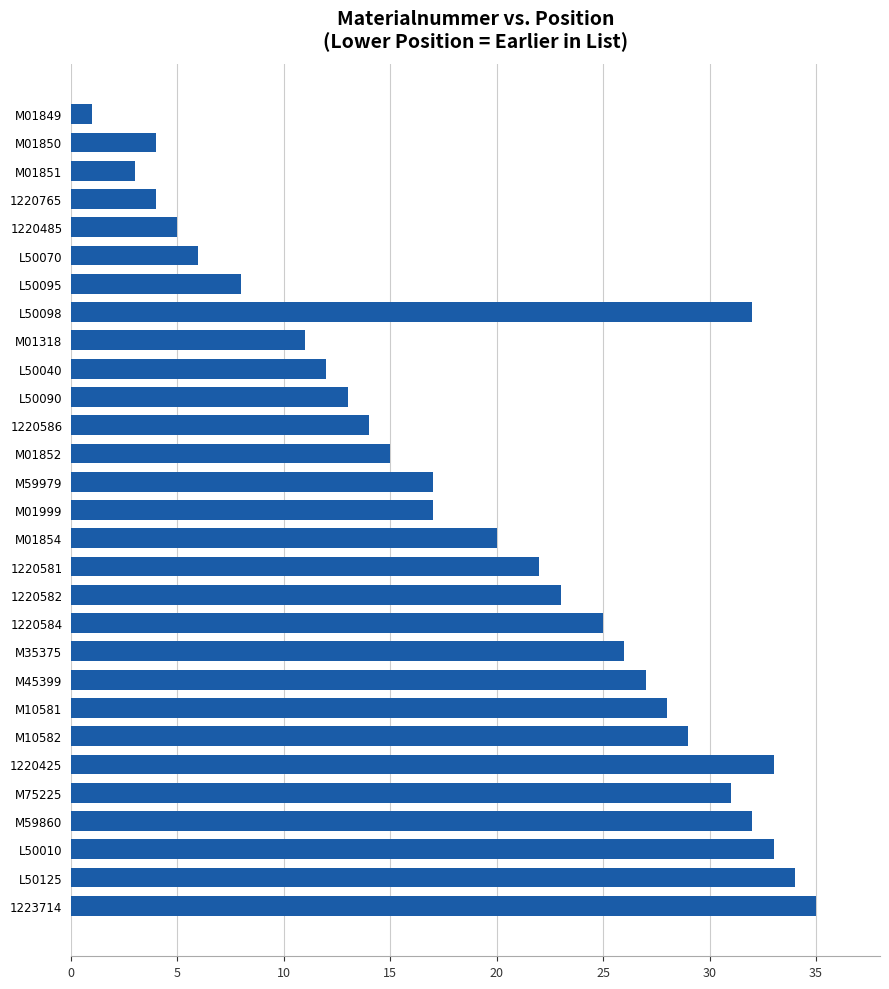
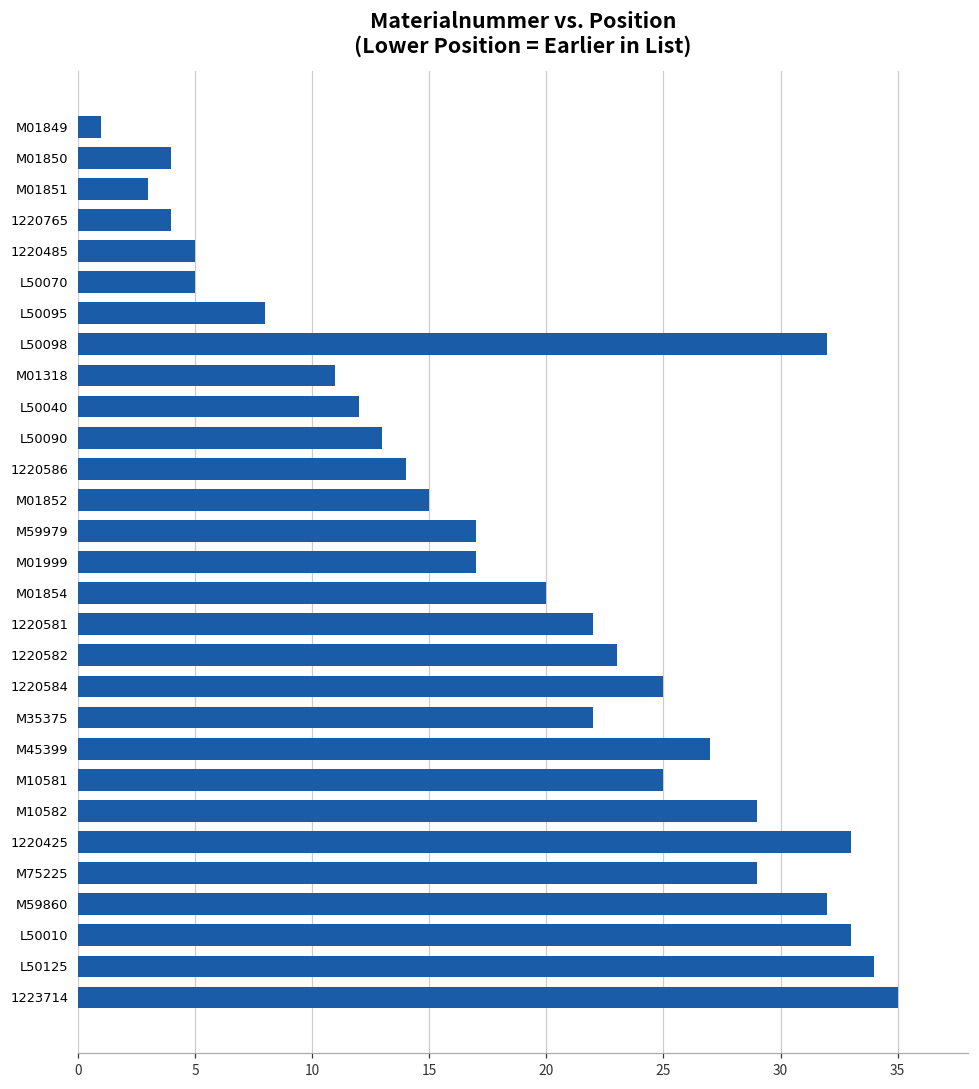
  {
    "M01849": 1,
    "M01850": 4,
    "M01851": 3,
    "1220765": 4,
    "1220485": 5,
-   "L50070": 6,
+   "L50070": 5,
    "L50095": 8,
    "L50098": 32,
    "M01318": 11,
    "L50040": 12,
    "L50090": 13,
    "1220586": 14,
    "M01852": 15,
    "M59979": 17,
    "M01999": 17,
    "M01854": 20,
    "1220581": 22,
    "1220582": 23,
    "1220584": 25,
-   "M35375": 26,
+   "M35375": 22,
    "M45399": 27,
-   "M10581": 28,
+   "M10581": 25,
    "M10582": 29,
    "1220425": 33,
-   "M75225": 31,
+   "M75225": 29,
    "M59860": 32,
    "L50010": 33,
    "L50125": 34,
    "1223714": 35
  }
